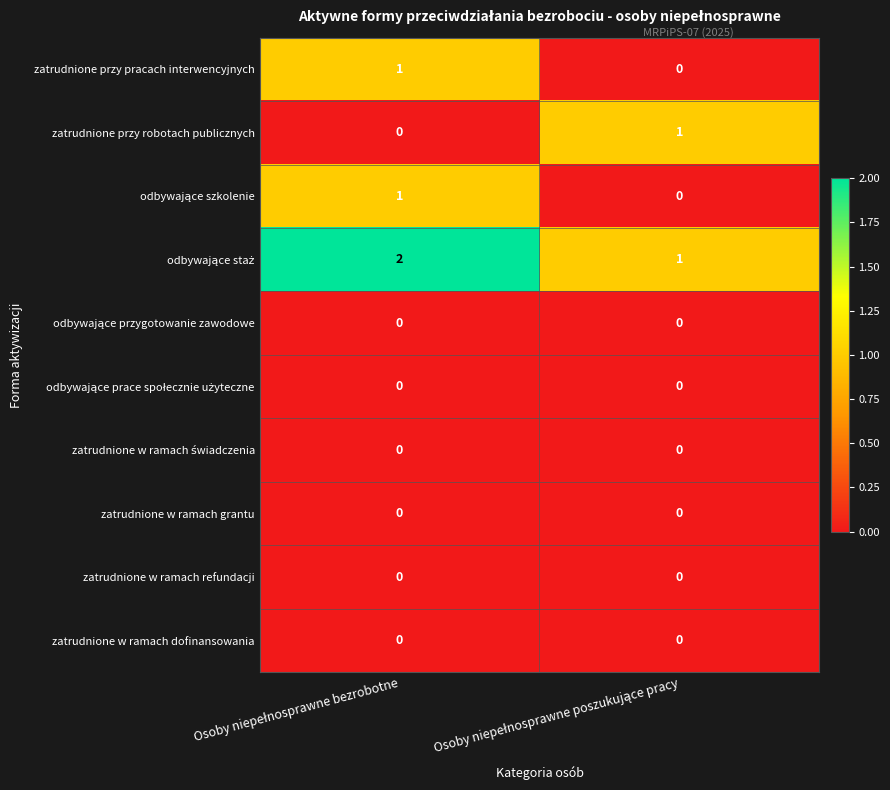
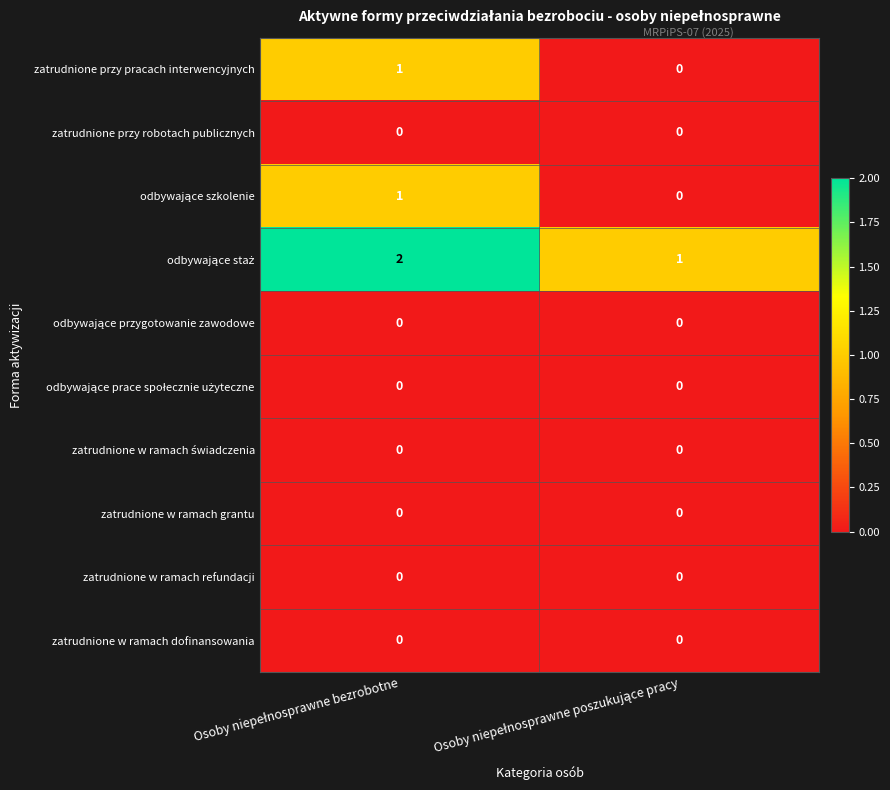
  {
    "zatrudnione przy pracach interwencyjnych": {
      "Osoby niepełnosprawne bezrobotne": 1,
      "Osoby niepełnosprawne poszukujące pracy": 0
    },
    "zatrudnione przy robotach publicznych": {
      "Osoby niepełnosprawne bezrobotne": 0,
-     "Osoby niepełnosprawne poszukujące pracy": 1
+     "Osoby niepełnosprawne poszukujące pracy": 0
    },
    "odbywające szkolenie": {
      "Osoby niepełnosprawne bezrobotne": 1,
      "Osoby niepełnosprawne poszukujące pracy": 0
    },
    "odbywające staż": {
      "Osoby niepełnosprawne bezrobotne": 2,
      "Osoby niepełnosprawne poszukujące pracy": 1
    },
    "odbywające przygotowanie zawodowe": {
      "Osoby niepełnosprawne bezrobotne": 0,
      "Osoby niepełnosprawne poszukujące pracy": 0
    },
    "odbywające prace społecznie użyteczne": {
      "Osoby niepełnosprawne bezrobotne": 0,
      "Osoby niepełnosprawne poszukujące pracy": 0
    },
    "zatrudnione w ramach świadczenia": {
      "Osoby niepełnosprawne bezrobotne": 0,
      "Osoby niepełnosprawne poszukujące pracy": 0
    },
    "zatrudnione w ramach grantu": {
      "Osoby niepełnosprawne bezrobotne": 0,
      "Osoby niepełnosprawne poszukujące pracy": 0
    },
    "zatrudnione w ramach refundacji": {
      "Osoby niepełnosprawne bezrobotne": 0,
      "Osoby niepełnosprawne poszukujące pracy": 0
    },
    "zatrudnione w ramach dofinansowania": {
      "Osoby niepełnosprawne bezrobotne": 0,
      "Osoby niepełnosprawne poszukujące pracy": 0
    }
  }
